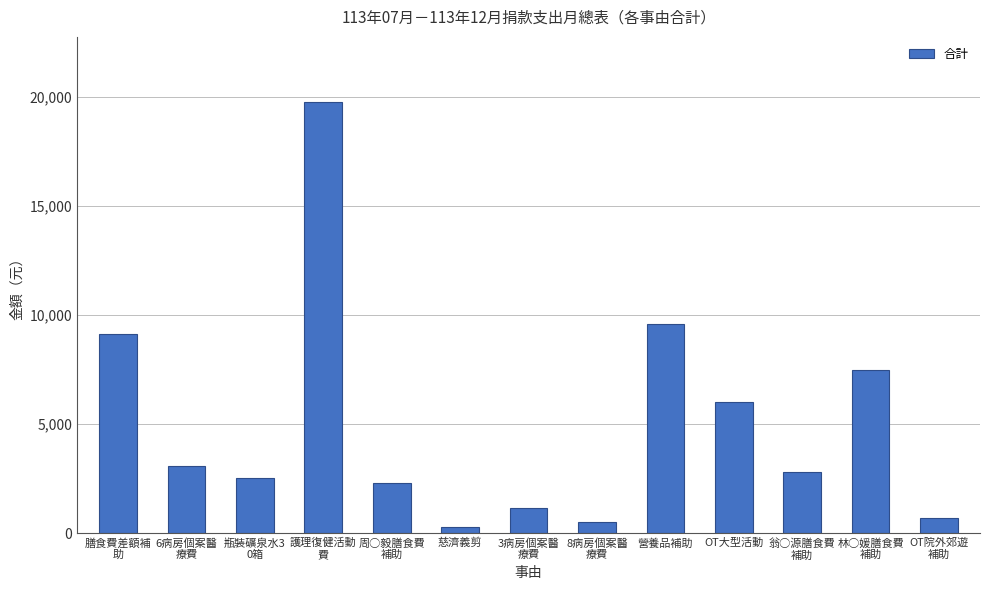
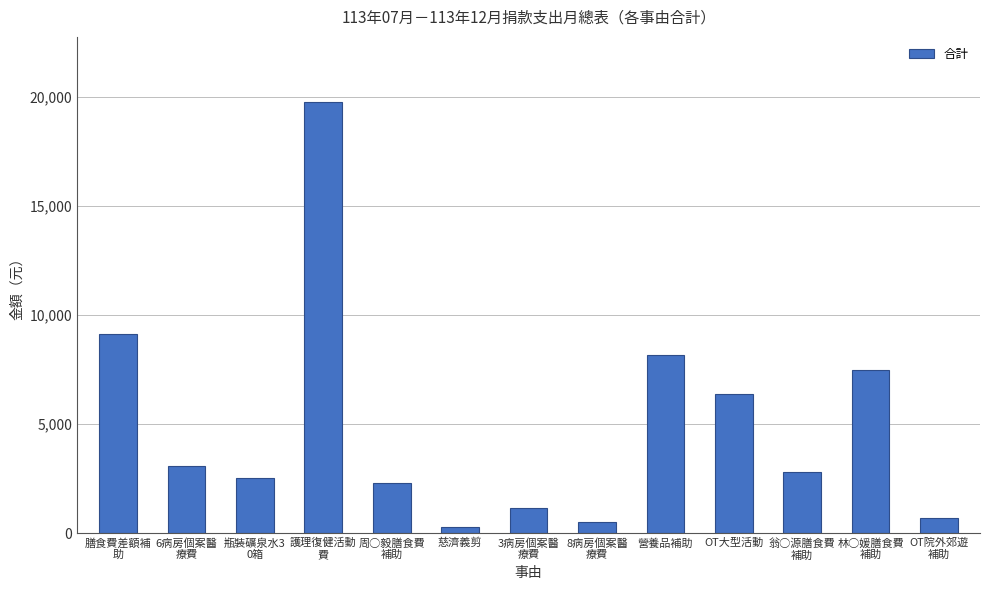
  {
    "膳食費差額補 助": "9,200",
    "6病房個案醫 療費": "3,100",
    "瓶裝礦泉水3 0箱": "2,600",
    "護理復健活動 費": "19,800",
    "周○毅膳食費 補助": "2,300",
    "慈濟義剪": "300",
    "3病房個案醫 療費": "1,200",
    "8病房個案醫 療費": "500",
-   "營養品補助": "9,600",
-   "OT大型活動": "6,000",
+   "營養品補助": "8,200",
+   "OT大型活動": "6,400",
    "翁○源膳食費 補助": "2,800",
    "林○媛膳食費 補助": "7,500",
    "OT院外郊遊 補助": "700"
  }
